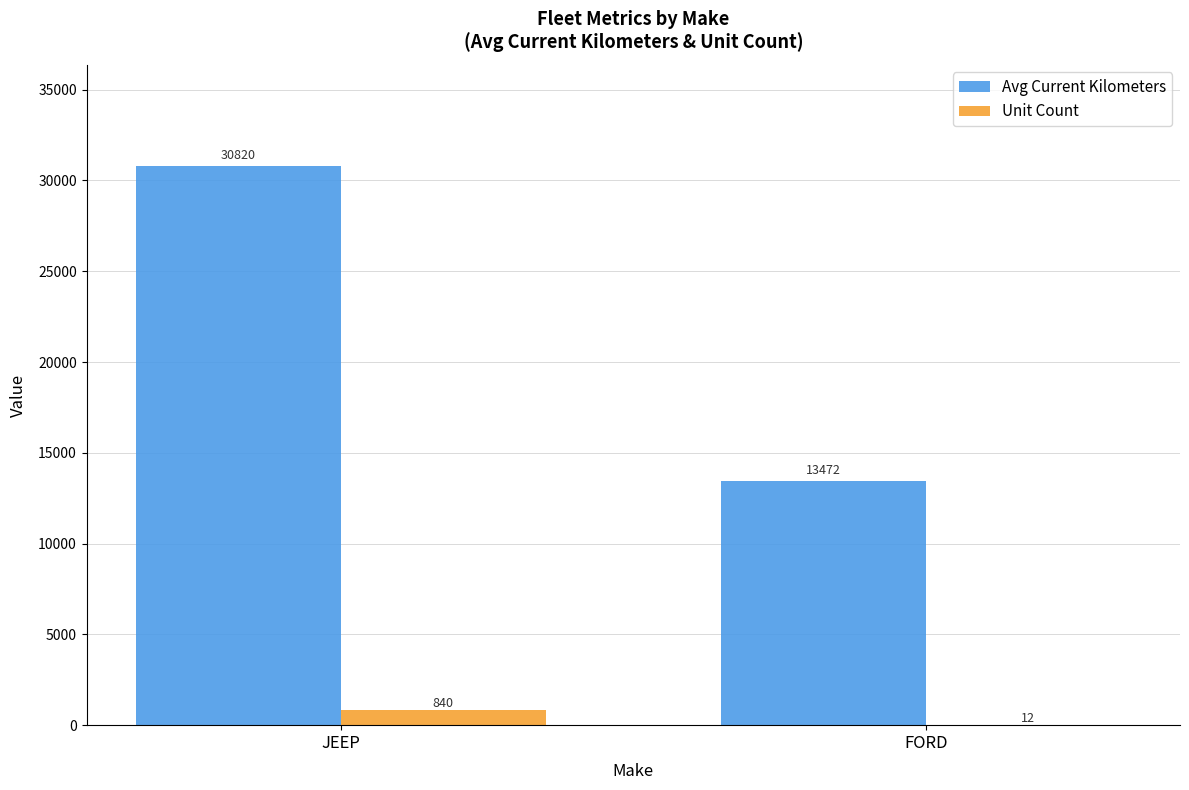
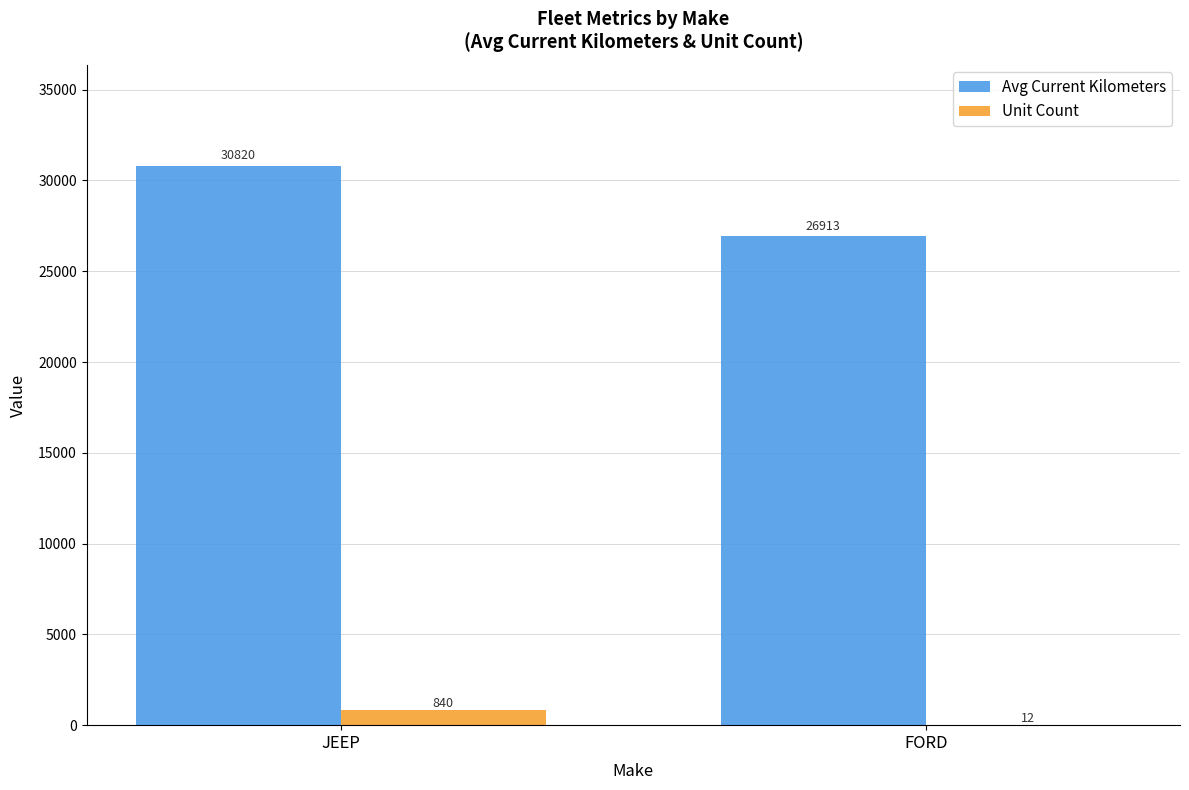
  {
    "Avg Current Kilometers": {
      "JEEP": 30820,
-     "FORD": 13472
+     "FORD": 26913
    },
    "Unit Count": {
      "JEEP": 840,
      "FORD": 12
    }
  }
